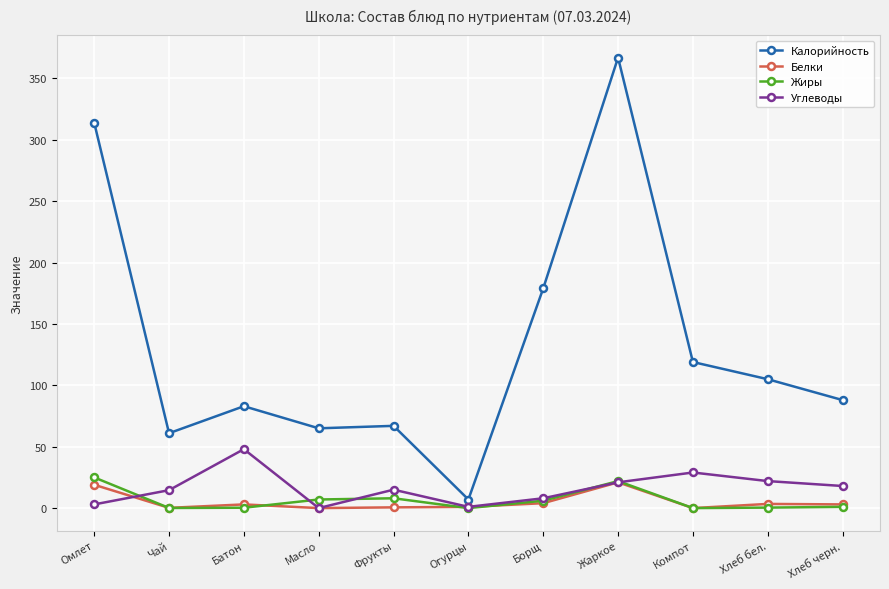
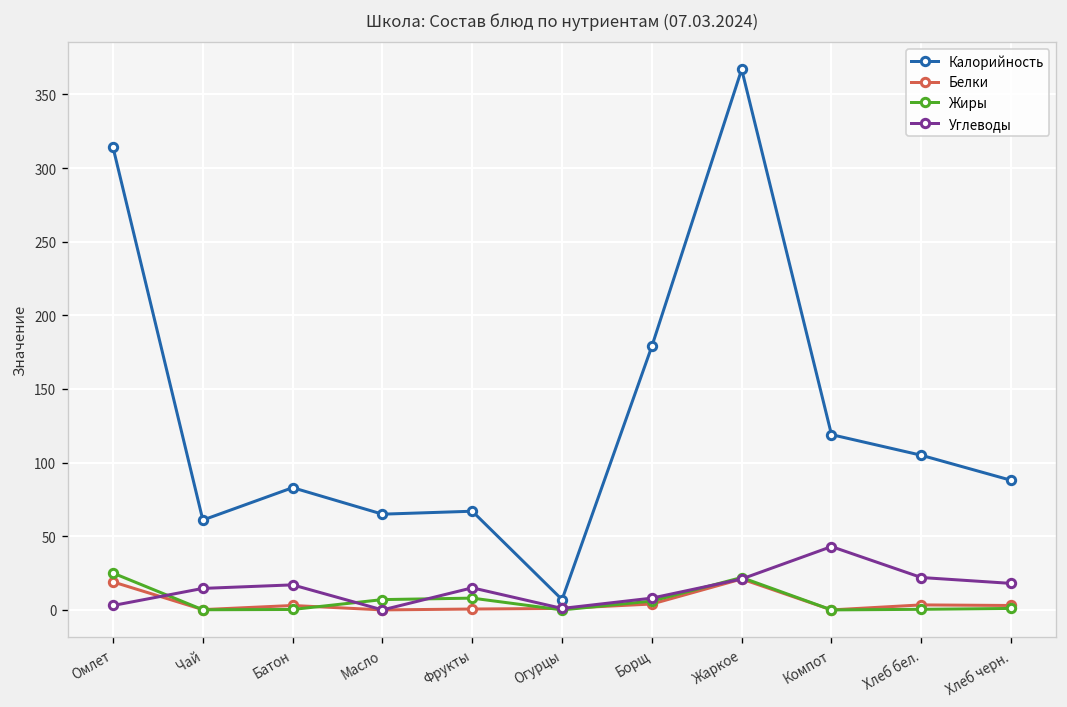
  {
    "Калорийность": {
      "Омлет": 314,
      "Чай": 61,
      "Батон": 83,
      "Масло": 65,
      "Фрукты": 67,
      "Огурцы": 7,
      "Борщ": 179,
      "Жаркое": 367,
      "Компот": 119,
      "Хлеб бел.": 105,
      "Хлеб черн.": 88
    },
    "Белки": {
      "Омлет": 19,
      "Батон": 3,
      "Фрукты": 1,
      "Хлеб бел.": 3
    },
    "Жиры": {
      "Омлет": 25,
      "Батон": 0,
      "Масло": 7,
      "Фрукты": 8,
      "Хлеб бел.": 0
    },
    "Углеводы": {
      "Омлет": 3,
      "Чай": 15,
-     "Батон": 48,
+     "Батон": 17,
      "Фрукты": 15,
-     "Компот": 29,
+     "Компот": 43,
      "Хлеб бел.": 22,
      "Хлеб черн.": 18
    }
  }
